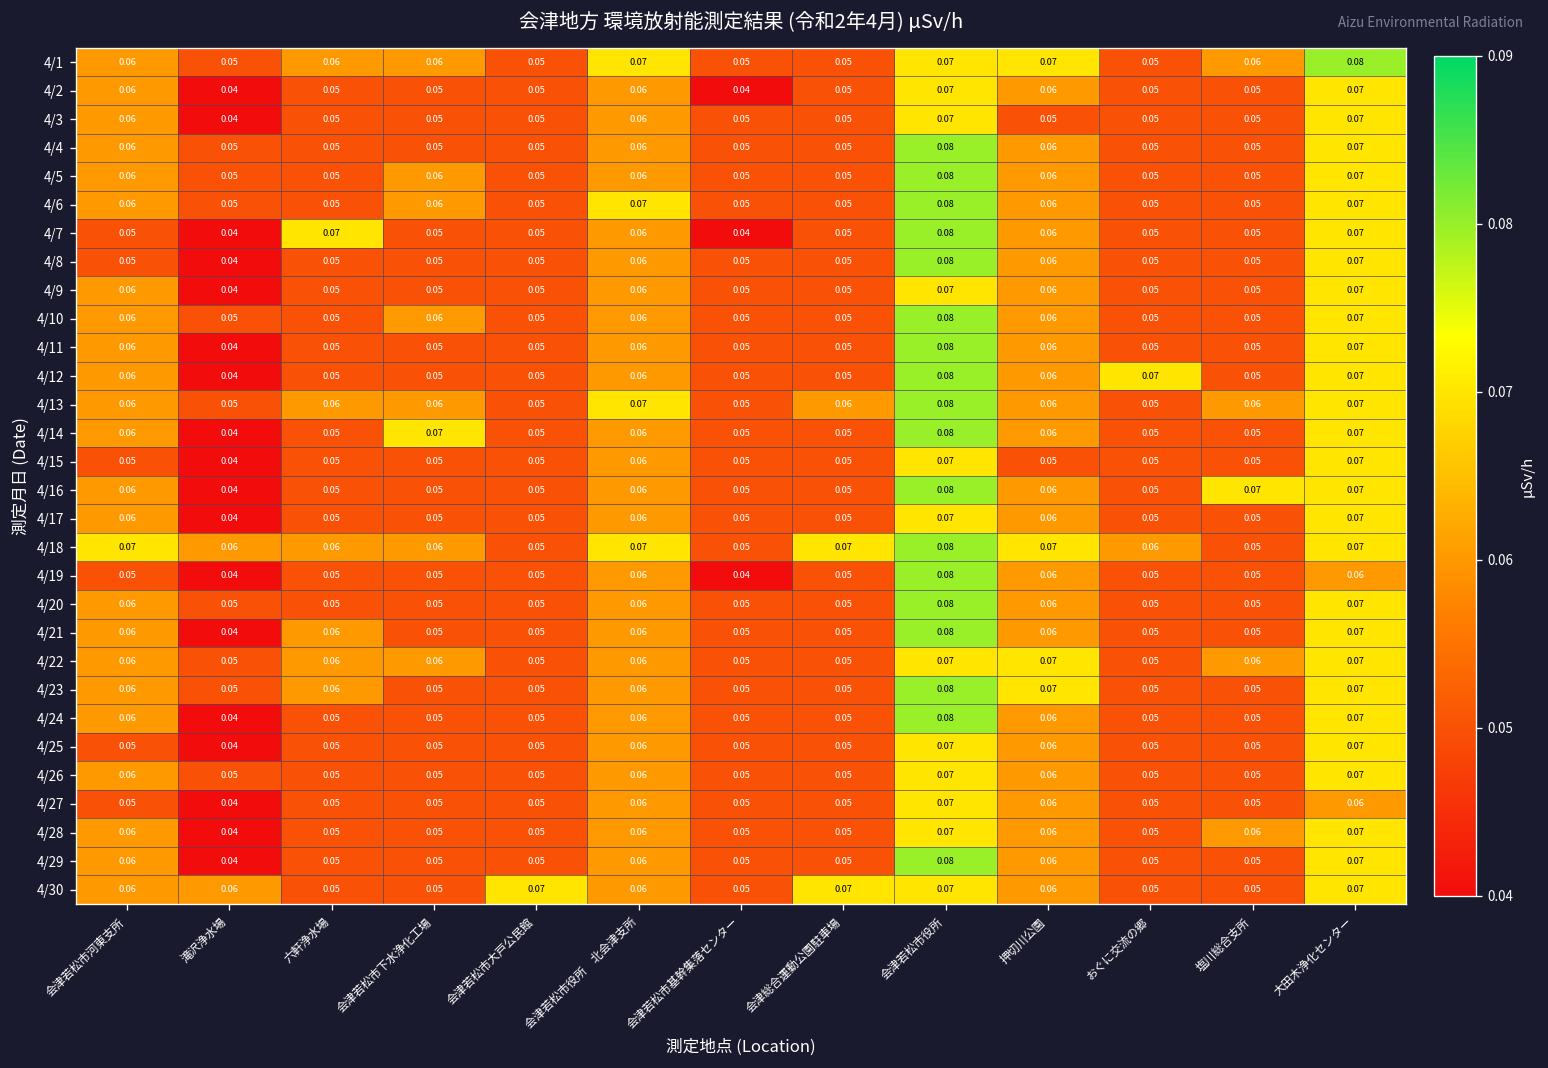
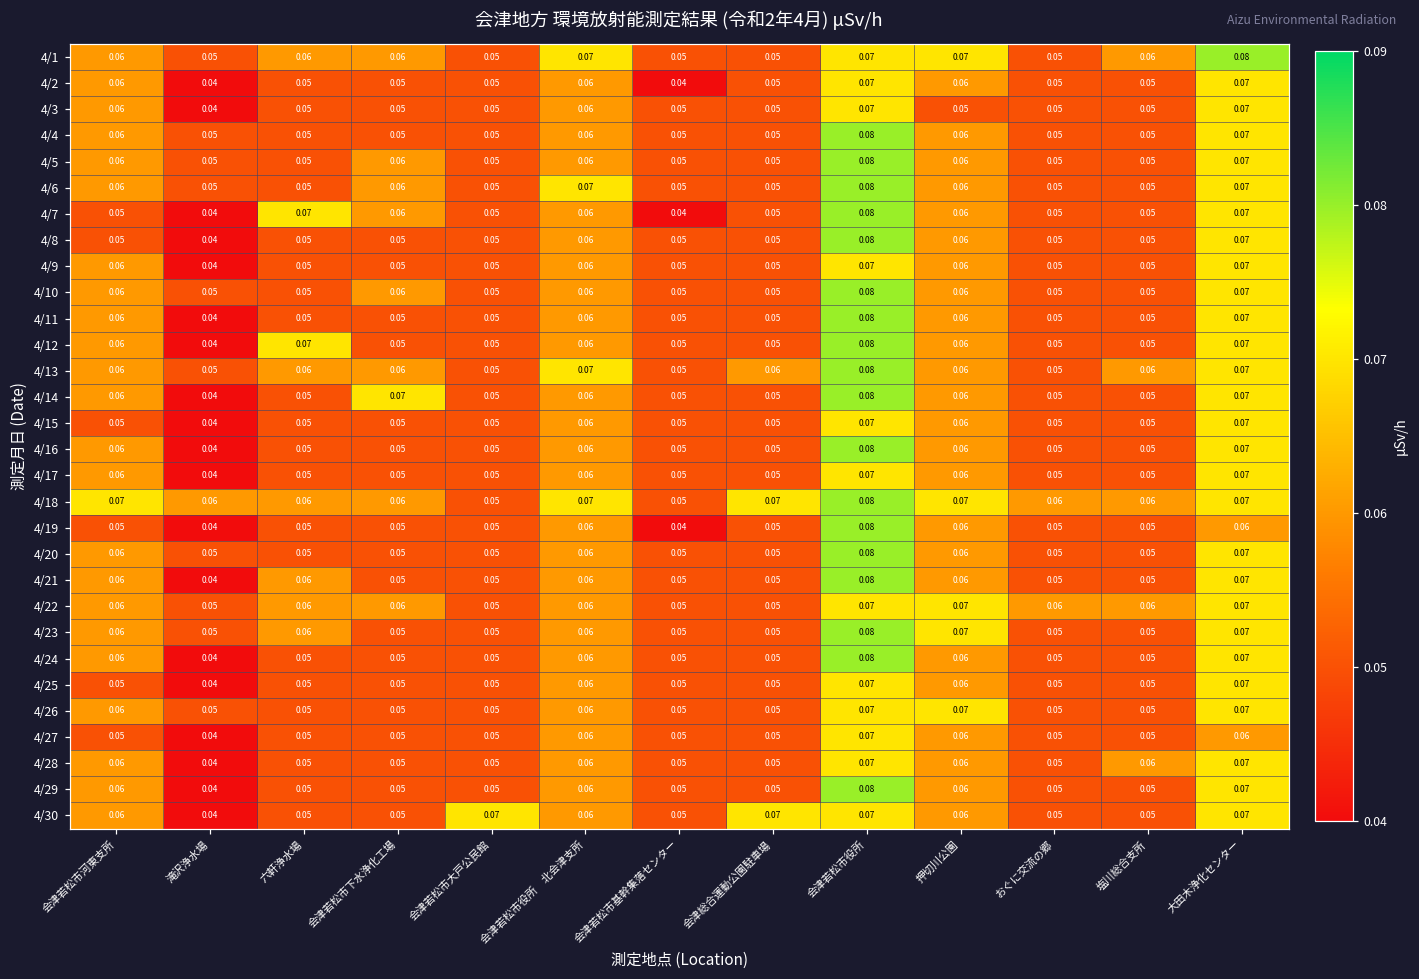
  {
    "4/7": {
      "会津若松市河東支所": 0.05,
      "滝沢浄水場": 0.04,
      "六軒浄水場": 0.07,
-     "会津若松市下水浄化工場": 0.05,
+     "会津若松市下水浄化工場": 0.06,
      "会津若松市大戸公民館": 0.05,
      "会津若松市役所 北会津支所": 0.06,
      "会津若松市基幹集落センター": 0.04,
      "会津総合運動公園駐車場": 0.05,
      "会津若松市役所": 0.08,
      "押切川公園": 0.06,
      "おぐに交流の郷": 0.05,
      "塩川総合支所": 0.05,
      "大田木浄化センター": 0.07
    },
    "4/12": {
      "会津若松市河東支所": 0.06,
      "滝沢浄水場": 0.04,
-     "六軒浄水場": 0.05,
+     "六軒浄水場": 0.07,
      "会津若松市下水浄化工場": 0.05,
      "会津若松市大戸公民館": 0.05,
      "会津若松市役所 北会津支所": 0.06,
      "会津若松市基幹集落センター": 0.05,
      "会津総合運動公園駐車場": 0.05,
      "会津若松市役所": 0.08,
      "押切川公園": 0.06,
-     "おぐに交流の郷": 0.07,
+     "おぐに交流の郷": 0.05,
      "塩川総合支所": 0.05,
      "大田木浄化センター": 0.07
    },
    "4/15": {
      "会津若松市河東支所": 0.05,
      "滝沢浄水場": 0.04,
      "六軒浄水場": 0.05,
      "会津若松市下水浄化工場": 0.05,
      "会津若松市大戸公民館": 0.05,
      "会津若松市役所 北会津支所": 0.06,
      "会津若松市基幹集落センター": 0.05,
      "会津総合運動公園駐車場": 0.05,
      "会津若松市役所": 0.07,
-     "押切川公園": 0.05,
+     "押切川公園": 0.06,
      "おぐに交流の郷": 0.05,
      "塩川総合支所": 0.05,
      "大田木浄化センター": 0.07
    },
    "4/16": {
      "会津若松市河東支所": 0.06,
      "滝沢浄水場": 0.04,
      "六軒浄水場": 0.05,
      "会津若松市下水浄化工場": 0.05,
      "会津若松市大戸公民館": 0.05,
      "会津若松市役所 北会津支所": 0.06,
      "会津若松市基幹集落センター": 0.05,
      "会津総合運動公園駐車場": 0.05,
      "会津若松市役所": 0.08,
      "押切川公園": 0.06,
      "おぐに交流の郷": 0.05,
-     "塩川総合支所": 0.07,
+     "塩川総合支所": 0.05,
      "大田木浄化センター": 0.07
    },
    "4/18": {
      "会津若松市河東支所": 0.07,
      "滝沢浄水場": 0.06,
      "六軒浄水場": 0.06,
      "会津若松市下水浄化工場": 0.06,
      "会津若松市大戸公民館": 0.05,
      "会津若松市役所 北会津支所": 0.07,
      "会津若松市基幹集落センター": 0.05,
      "会津総合運動公園駐車場": 0.07,
      "会津若松市役所": 0.08,
      "押切川公園": 0.07,
      "おぐに交流の郷": 0.06,
-     "塩川総合支所": 0.05,
+     "塩川総合支所": 0.06,
      "大田木浄化センター": 0.07
    },
    "4/22": {
      "会津若松市河東支所": 0.06,
      "滝沢浄水場": 0.05,
      "六軒浄水場": 0.06,
      "会津若松市下水浄化工場": 0.06,
      "会津若松市大戸公民館": 0.05,
      "会津若松市役所 北会津支所": 0.06,
      "会津若松市基幹集落センター": 0.05,
      "会津総合運動公園駐車場": 0.05,
      "会津若松市役所": 0.07,
      "押切川公園": 0.07,
-     "おぐに交流の郷": 0.05,
+     "おぐに交流の郷": 0.06,
      "塩川総合支所": 0.06,
      "大田木浄化センター": 0.07
    },
    "4/26": {
      "会津若松市河東支所": 0.06,
      "滝沢浄水場": 0.05,
      "六軒浄水場": 0.05,
      "会津若松市下水浄化工場": 0.05,
      "会津若松市大戸公民館": 0.05,
      "会津若松市役所 北会津支所": 0.06,
      "会津若松市基幹集落センター": 0.05,
      "会津総合運動公園駐車場": 0.05,
      "会津若松市役所": 0.07,
-     "押切川公園": 0.06,
+     "押切川公園": 0.07,
      "おぐに交流の郷": 0.05,
      "塩川総合支所": 0.05,
      "大田木浄化センター": 0.07
    },
    "4/30": {
      "会津若松市河東支所": 0.06,
-     "滝沢浄水場": 0.06,
+     "滝沢浄水場": 0.04,
      "六軒浄水場": 0.05,
      "会津若松市下水浄化工場": 0.05,
      "会津若松市大戸公民館": 0.07,
      "会津若松市役所 北会津支所": 0.06,
      "会津若松市基幹集落センター": 0.05,
      "会津総合運動公園駐車場": 0.07,
      "会津若松市役所": 0.07,
      "押切川公園": 0.06,
      "おぐに交流の郷": 0.05,
      "塩川総合支所": 0.05,
      "大田木浄化センター": 0.07
    }
  }
